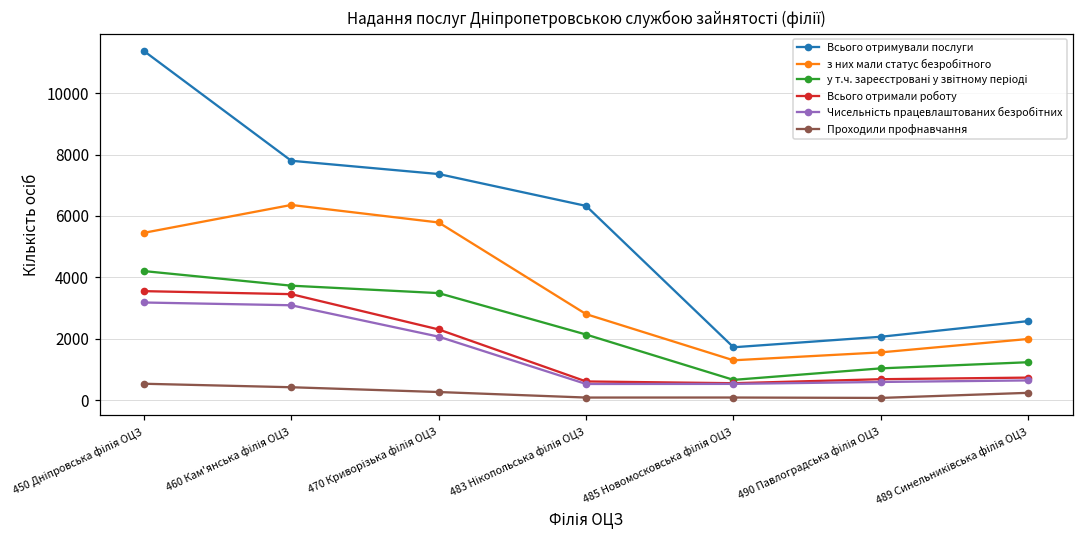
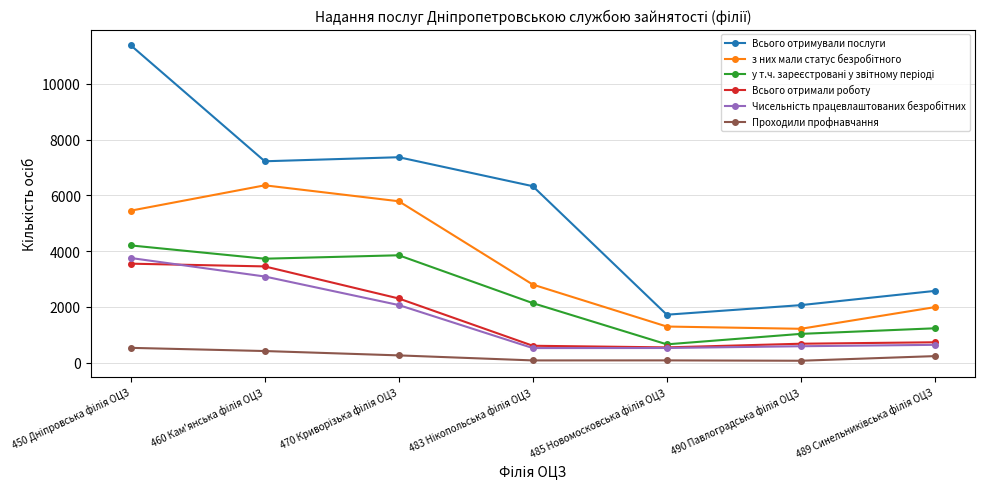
  {
    "Всього отримували послуги": {
      "450 Дніпровська філія ОЦЗ": 11400,
-     "460 Кам'янська філія ОЦЗ": 7800,
+     "460 Кам'янська філія ОЦЗ": 7200,
      "470 Криворізька філія ОЦЗ": 7400,
      "483 Нікопольська філія ОЦЗ": 6300,
      "485 Новомосковська філія ОЦЗ": 1700,
      "490 Павлоградська філія ОЦЗ": 2100,
      "489 Синельниківська філія ОЦЗ": 2600
    },
    "з них мали статус безробітного": {
      "450 Дніпровська філія ОЦЗ": 5500,
      "460 Кам'янська філія ОЦЗ": 6400,
      "470 Криворізька філія ОЦЗ": 5800,
      "483 Нікопольська філія ОЦЗ": 2800,
      "485 Новомосковська філія ОЦЗ": 1300,
-     "490 Павлоградська філія ОЦЗ": 1600,
+     "490 Павлоградська філія ОЦЗ": 1200,
      "489 Синельниківська філія ОЦЗ": 2000
    },
    "у т.ч. зареєстровані у звітному періоді": {
      "450 Дніпровська філія ОЦЗ": 4200,
      "460 Кам'янська філія ОЦЗ": 3700,
-     "470 Криворізька філія ОЦЗ": 3500,
+     "470 Криворізька філія ОЦЗ": 3900,
      "483 Нікопольська філія ОЦЗ": 2100,
      "485 Новомосковська філія ОЦЗ": 700,
      "490 Павлоградська філія ОЦЗ": 1000,
      "489 Синельниківська філія ОЦЗ": 1200
    },
    "Всього отримали роботу": {
      "450 Дніпровська філія ОЦЗ": 3600,
      "460 Кам'янська філія ОЦЗ": 3500,
      "470 Криворізька філія ОЦЗ": 2300
    },
    "Чисельність працевлаштованих безробітних": {
-     "450 Дніпровська філія ОЦЗ": 3200,
+     "450 Дніпровська філія ОЦЗ": 3800,
      "460 Кам'янська філія ОЦЗ": 3100,
      "470 Криворізька філія ОЦЗ": 2100
    },
    "Проходили профнавчання": {
      "450 Дніпровська філія ОЦЗ": 500,
      "460 Кам'янська філія ОЦЗ": 400,
      "470 Криворізька філія ОЦЗ": 300,
      "483 Нікопольська філія ОЦЗ": 100,
      "485 Новомосковська філія ОЦЗ": 100,
      "490 Павлоградська філія ОЦЗ": 100,
      "489 Синельниківська філія ОЦЗ": 200
    }
  }
